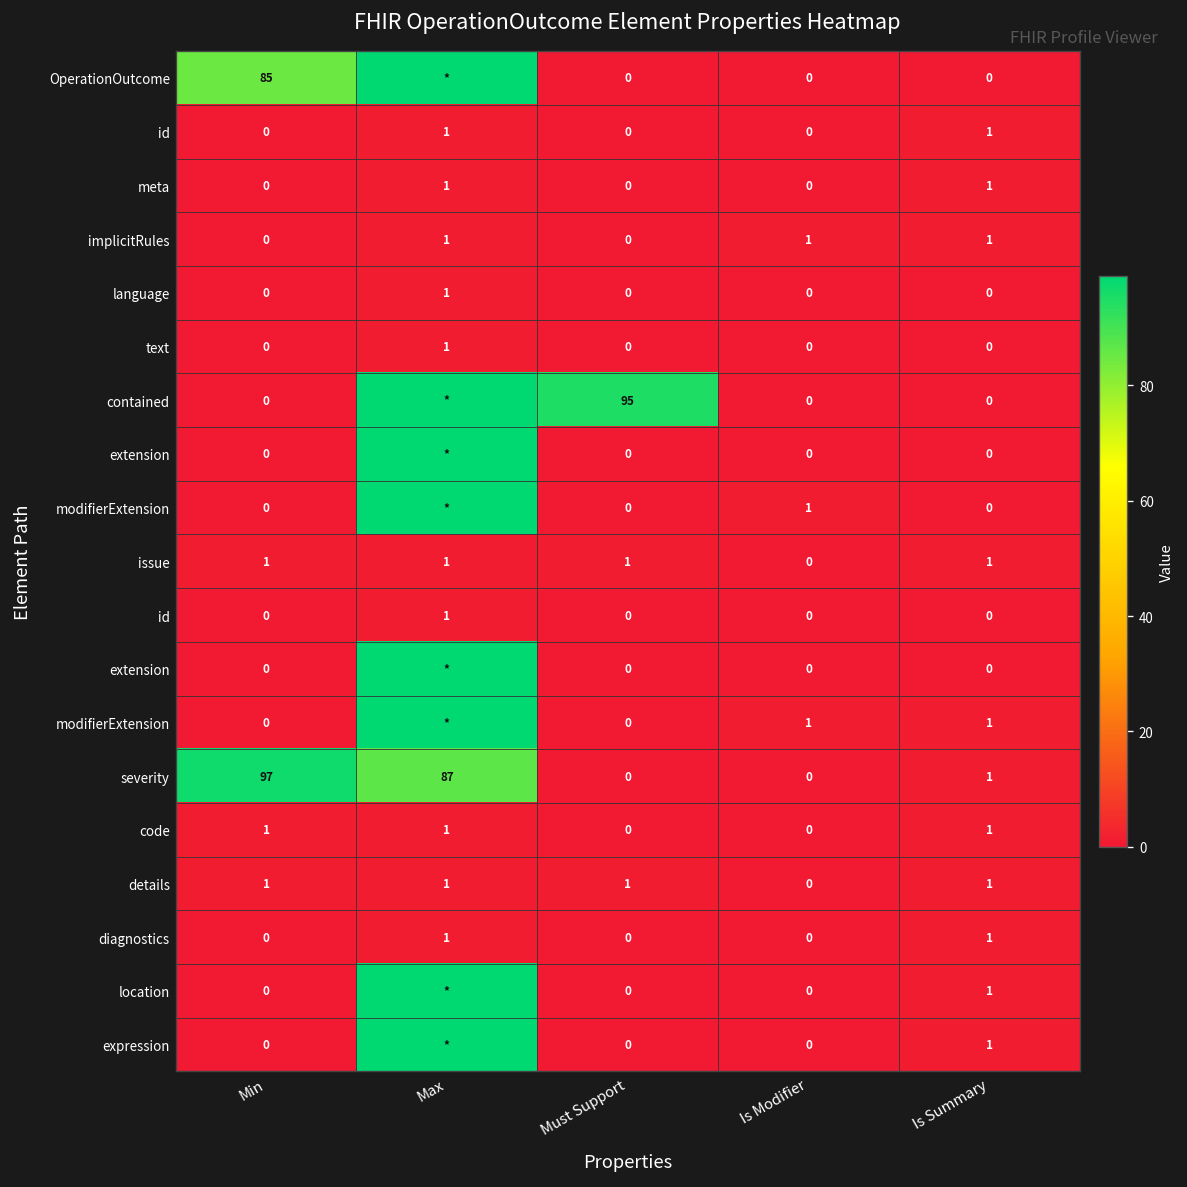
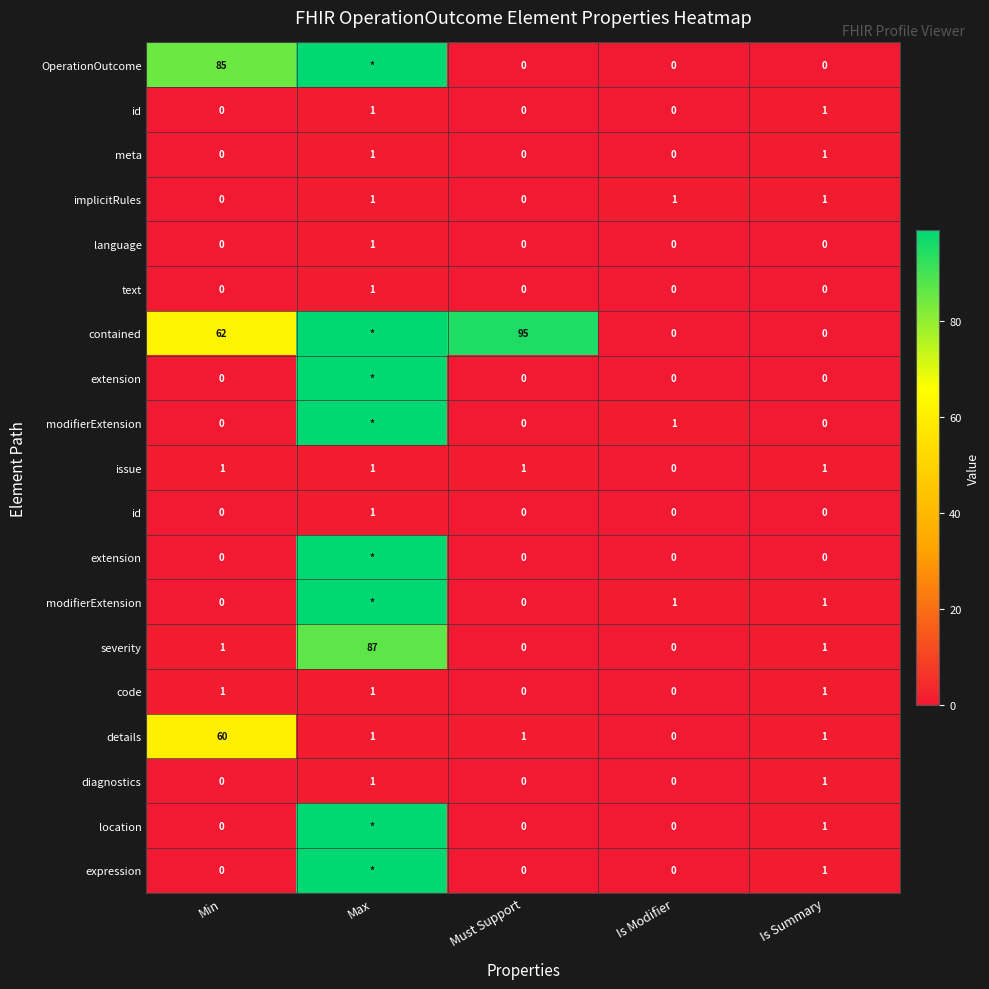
  {
    "OperationOutcome": {
      "Min": 85,
      "Must Support": 0,
      "Is Modifier": 0,
      "Is Summary": 0
    },
    "meta": {
      "Min": 0,
      "Max": 1,
      "Must Support": 0,
      "Is Modifier": 0,
      "Is Summary": 1
    },
    "implicitRules": {
      "Min": 0,
      "Max": 1,
      "Must Support": 0,
      "Is Modifier": 1,
      "Is Summary": 1
    },
    "language": {
      "Min": 0,
      "Max": 1,
      "Must Support": 0,
      "Is Modifier": 0,
      "Is Summary": 0
    },
    "text": {
      "Min": 0,
      "Max": 1,
      "Must Support": 0,
      "Is Modifier": 0,
      "Is Summary": 0
    },
    "contained": {
-     "Min": 0,
+     "Min": 62,
      "Must Support": 95,
      "Is Modifier": 0,
      "Is Summary": 0
    },
    "issue": {
      "Min": 1,
      "Max": 1,
      "Must Support": 1,
      "Is Modifier": 0,
      "Is Summary": 1
    },
    "severity": {
-     "Min": 97,
+     "Min": 1,
      "Max": 87,
      "Must Support": 0,
      "Is Modifier": 0,
      "Is Summary": 1
    },
    "code": {
      "Min": 1,
      "Max": 1,
      "Must Support": 0,
      "Is Modifier": 0,
      "Is Summary": 1
    },
    "details": {
-     "Min": 1,
+     "Min": 60,
      "Max": 1,
      "Must Support": 1,
      "Is Modifier": 0,
      "Is Summary": 1
    },
    "diagnostics": {
      "Min": 0,
      "Max": 1,
      "Must Support": 0,
      "Is Modifier": 0,
      "Is Summary": 1
    },
    "location": {
      "Min": 0,
      "Must Support": 0,
      "Is Modifier": 0,
      "Is Summary": 1
    },
    "expression": {
      "Min": 0,
      "Must Support": 0,
      "Is Modifier": 0,
      "Is Summary": 1
    }
  }
